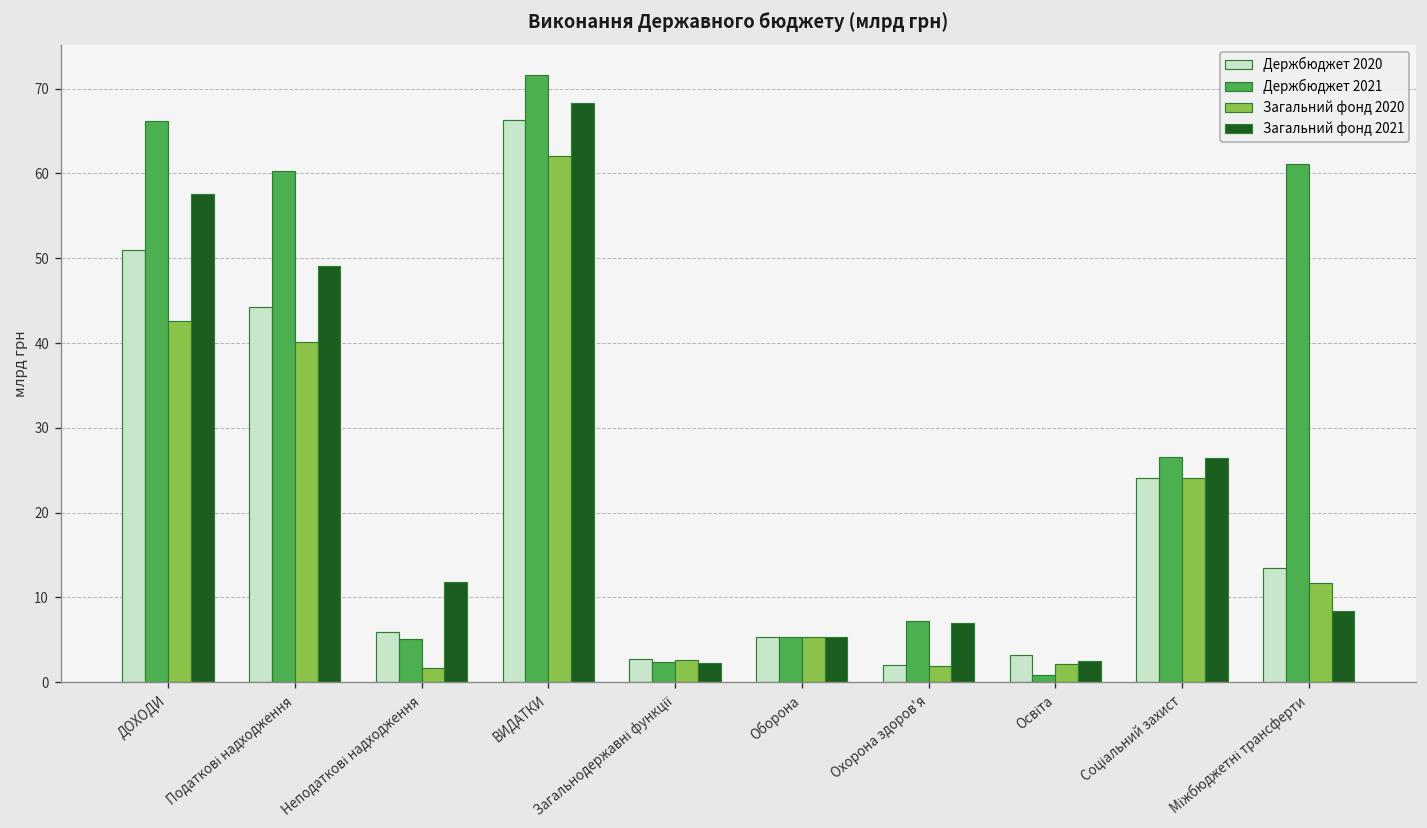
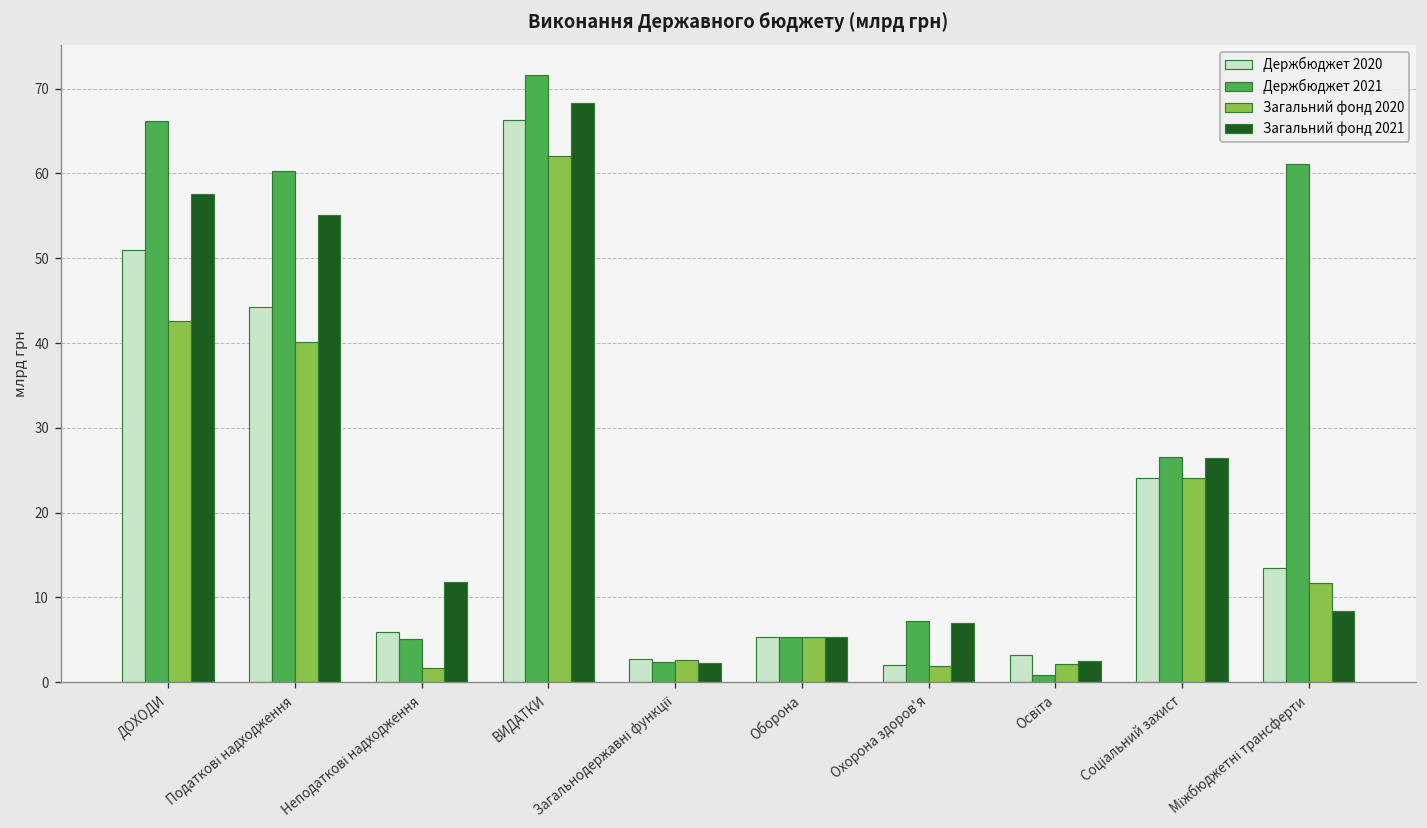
  {
    "Держбюджет 2020": {
      "ДОХОДИ": 51,
      "Податкові надходження": 44,
      "Неподаткові надходження": 6,
      "ВИДАТКИ": 66,
      "Загальнодержавні функції": 3,
      "Оборона": 5,
      "Охорона здоров'я": 2,
      "Освіта": 3,
      "Соціальний захист": 24,
      "Міжбюджетні трансферти": 13
    },
    "Держбюджет 2021": {
      "ДОХОДИ": 66,
      "Податкові надходження": 60,
      "Неподаткові надходження": 5,
      "ВИДАТКИ": 72,
      "Загальнодержавні функції": 2,
      "Оборона": 5,
      "Охорона здоров'я": 7,
      "Освіта": 1,
      "Соціальний захист": 27,
      "Міжбюджетні трансферти": 61
    },
    "Загальний фонд 2020": {
      "ДОХОДИ": 43,
      "Податкові надходження": 40,
      "Неподаткові надходження": 2,
      "ВИДАТКИ": 62,
      "Загальнодержавні функції": 3,
      "Оборона": 5,
      "Охорона здоров'я": 2,
      "Освіта": 2,
      "Соціальний захист": 24,
      "Міжбюджетні трансферти": 12
    },
    "Загальний фонд 2021": {
      "ДОХОДИ": 58,
-     "Податкові надходження": 49,
+     "Податкові надходження": 55,
      "Неподаткові надходження": 12,
      "ВИДАТКИ": 68,
      "Загальнодержавні функції": 2,
      "Оборона": 5,
      "Охорона здоров'я": 7,
      "Освіта": 3,
      "Соціальний захист": 26,
      "Міжбюджетні трансферти": 8
    }
  }
